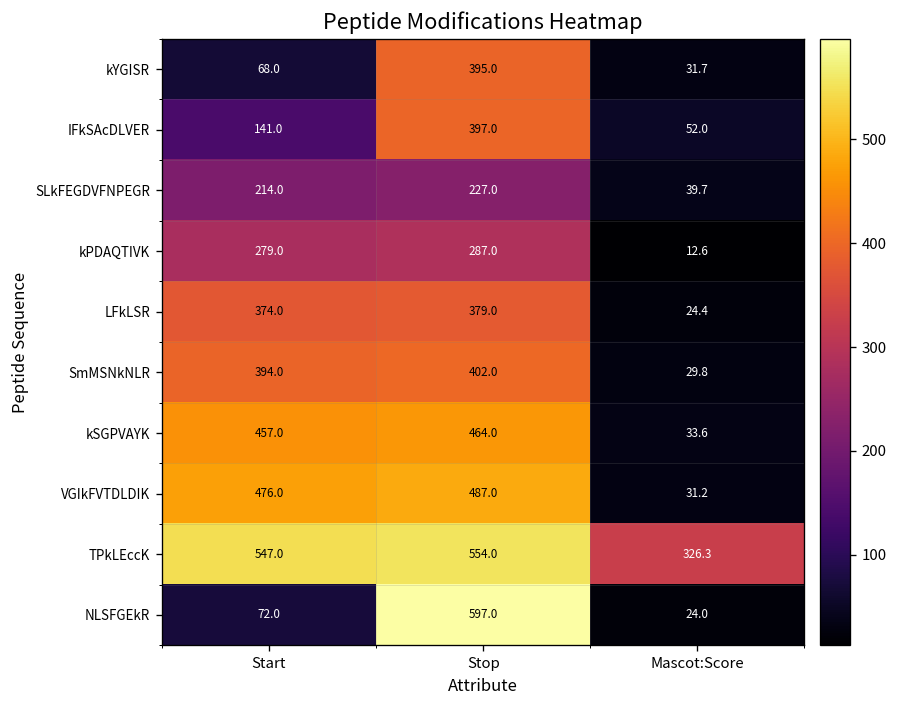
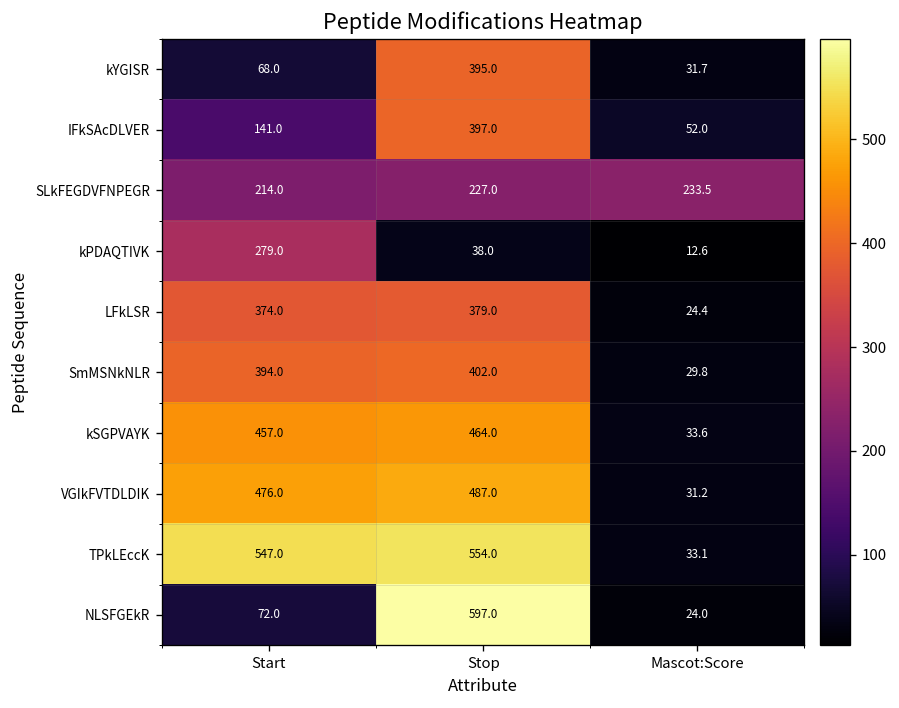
  {
    "kYGISR": {
      "Start": 68.0,
      "Stop": 395.0,
      "Mascot:Score": 31.7
    },
    "IFkSAcDLVER": {
      "Start": 141.0,
      "Stop": 397.0,
      "Mascot:Score": 52.0
    },
    "SLkFEGDVFNPEGR": {
      "Start": 214.0,
      "Stop": 227.0,
-     "Mascot:Score": 39.7
+     "Mascot:Score": 233.5
    },
    "kPDAQTIVK": {
      "Start": 279.0,
-     "Stop": 287.0,
+     "Stop": 38.0,
      "Mascot:Score": 12.6
    },
    "LFkLSR": {
      "Start": 374.0,
      "Stop": 379.0,
      "Mascot:Score": 24.4
    },
    "SmMSNkNLR": {
      "Start": 394.0,
      "Stop": 402.0,
      "Mascot:Score": 29.8
    },
    "kSGPVAYK": {
      "Start": 457.0,
      "Stop": 464.0,
      "Mascot:Score": 33.6
    },
    "VGIkFVTDLDIK": {
      "Start": 476.0,
      "Stop": 487.0,
      "Mascot:Score": 31.2
    },
    "TPkLEccK": {
      "Start": 547.0,
      "Stop": 554.0,
-     "Mascot:Score": 326.3
+     "Mascot:Score": 33.1
    },
    "NLSFGEkR": {
      "Start": 72.0,
      "Stop": 597.0,
      "Mascot:Score": 24.0
    }
  }
